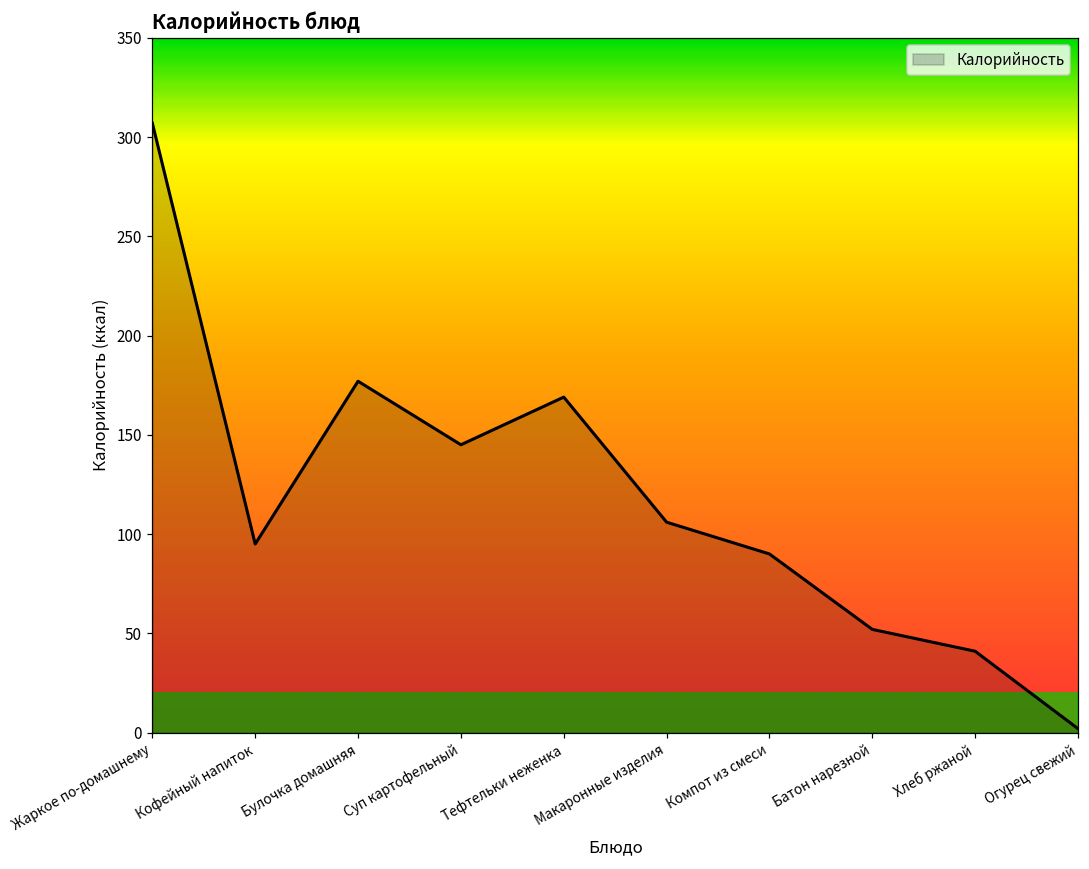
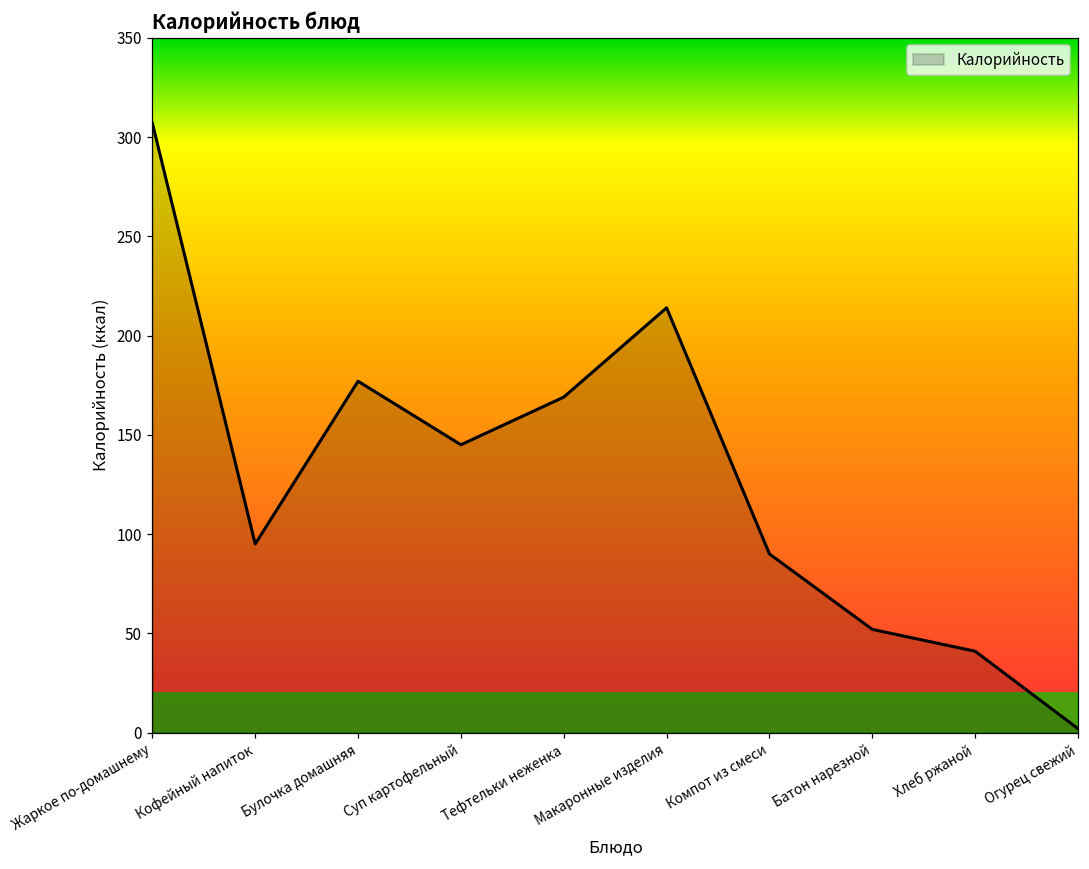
  {
    "Жаркое по-домашнему": 307,
    "Кофейный напиток": 95,
    "Булочка домашняя": 177,
    "Суп картофельный": 145,
    "Тефтельки неженка": 169,
-   "Макаронные изделия": 106,
+   "Макаронные изделия": 214,
    "Компот из смеси": 90,
    "Батон нарезной": 52,
    "Хлеб ржаной": 41
  }
